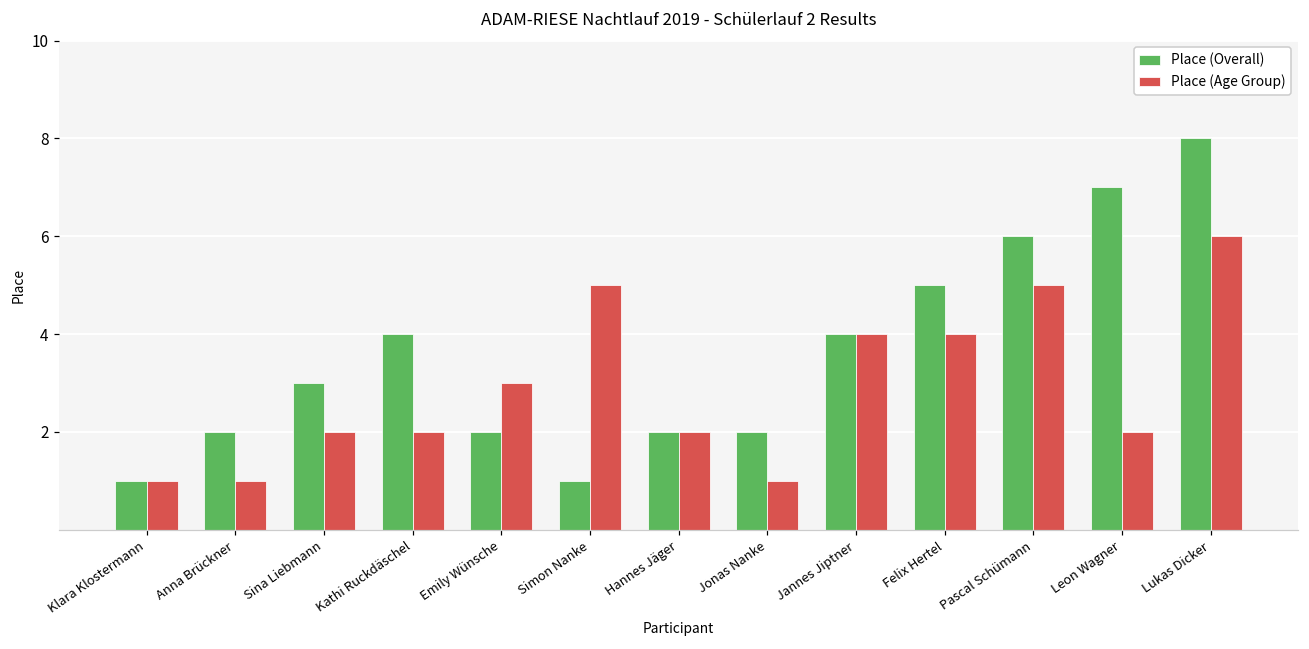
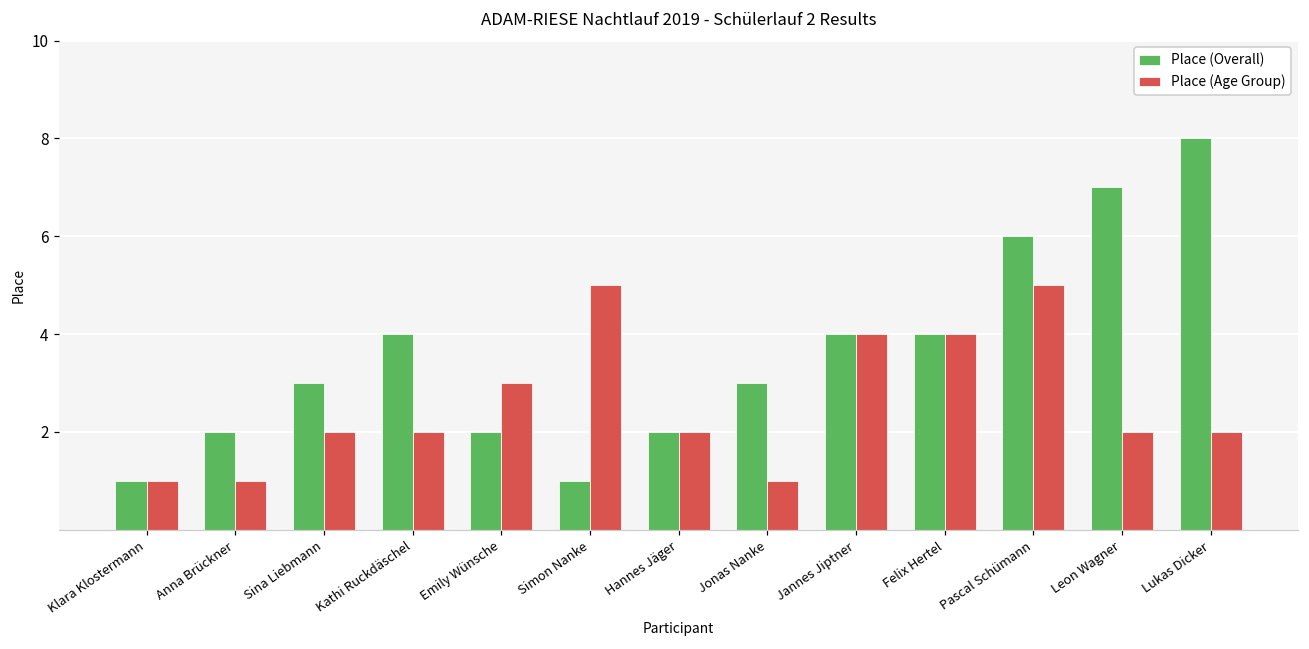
  {
    "Place (Overall)": {
      "Klara Klostermann": 1,
      "Anna Brückner": 2,
      "Sina Liebmann": 3,
      "Kathi Ruckdäschel": 4,
      "Emily Wünsche": 2,
      "Simon Nanke": 1,
      "Hannes Jäger": 2,
-     "Jonas Nanke": 2,
+     "Jonas Nanke": 3,
      "Jannes Jiptner": 4,
-     "Felix Hertel": 5,
+     "Felix Hertel": 4,
      "Pascal Schümann": 6,
      "Leon Wagner": 7,
      "Lukas Dicker": 8
    },
    "Place (Age Group)": {
      "Klara Klostermann": 1,
      "Anna Brückner": 1,
      "Sina Liebmann": 2,
      "Kathi Ruckdäschel": 2,
      "Emily Wünsche": 3,
      "Simon Nanke": 5,
      "Hannes Jäger": 2,
      "Jonas Nanke": 1,
      "Jannes Jiptner": 4,
      "Felix Hertel": 4,
      "Pascal Schümann": 5,
      "Leon Wagner": 2,
-     "Lukas Dicker": 6
+     "Lukas Dicker": 2
    }
  }
